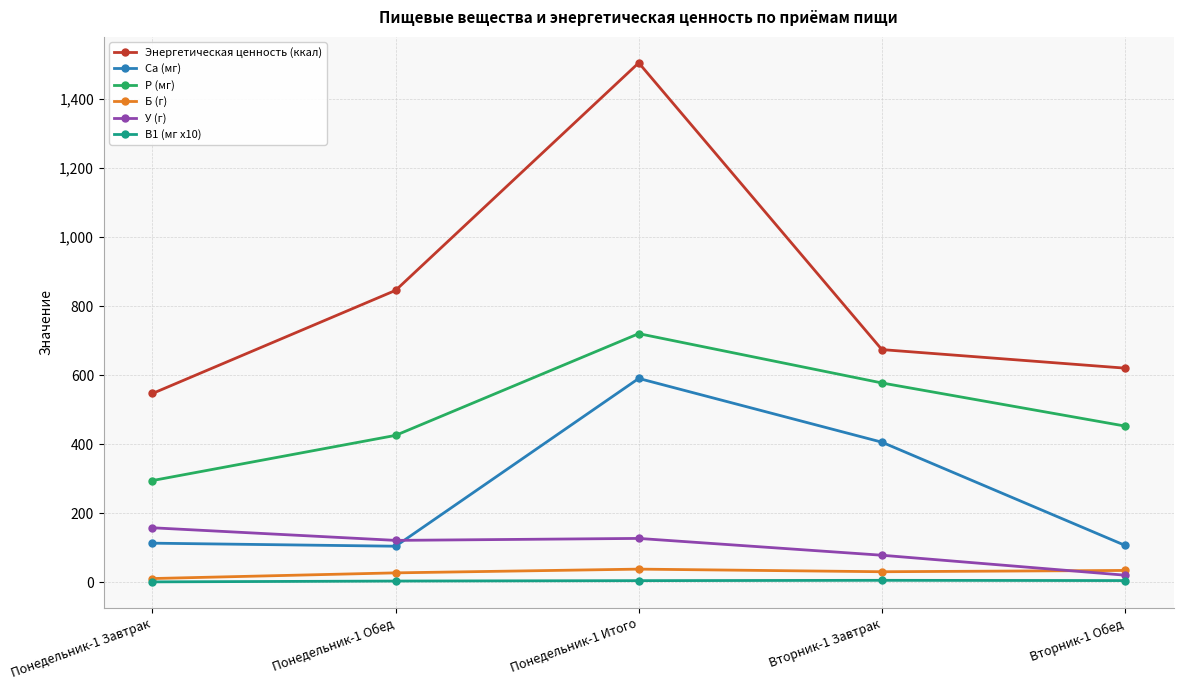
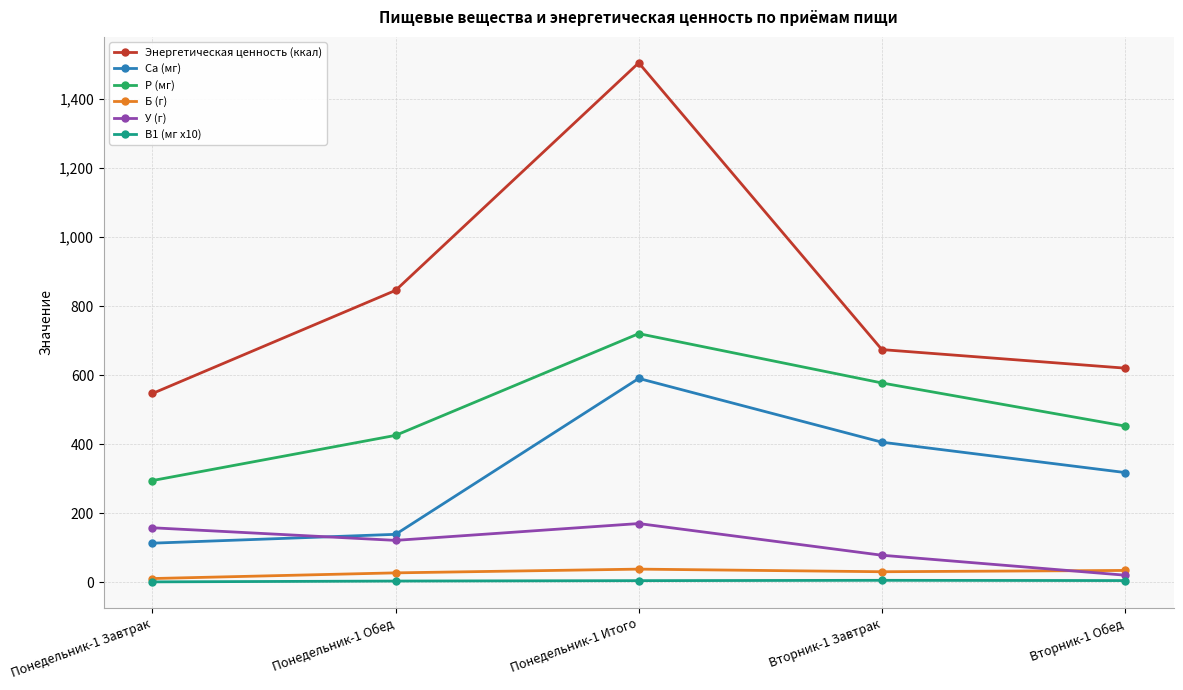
  {
    "Энергетическая ценность (ккал)": {
      "Понедельник-1 Завтрак": "550",
      "Понедельник-1 Обед": "850",
      "Понедельник-1 Итого": "1,500",
      "Вторник-1 Завтрак": "670",
      "Вторник-1 Обед": "620"
    },
    "Са (мг)": {
      "Понедельник-1 Завтрак": "110",
-     "Понедельник-1 Обед": "100",
+     "Понедельник-1 Обед": "140",
      "Понедельник-1 Итого": "590",
      "Вторник-1 Завтрак": "410",
-     "Вторник-1 Обед": "110"
+     "Вторник-1 Обед": "320"
    },
    "Б (г)": {
      "Понедельник-1 Завтрак": "10",
      "Понедельник-1 Обед": "30",
      "Понедельник-1 Итого": "40",
      "Вторник-1 Завтрак": "30",
      "Вторник-1 Обед": "30"
    },
    "У (г)": {
      "Понедельник-1 Завтрак": "160",
      "Понедельник-1 Обед": "120",
-     "Понедельник-1 Итого": "130",
+     "Понедельник-1 Итого": "170",
      "Вторник-1 Завтрак": "80",
      "Вторник-1 Обед": "20"
    }
  }
